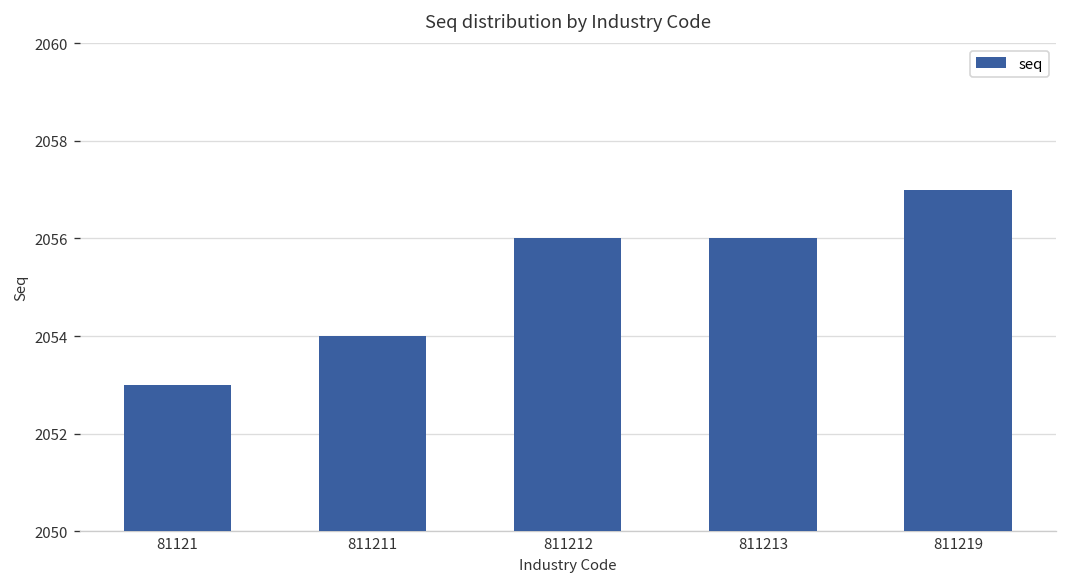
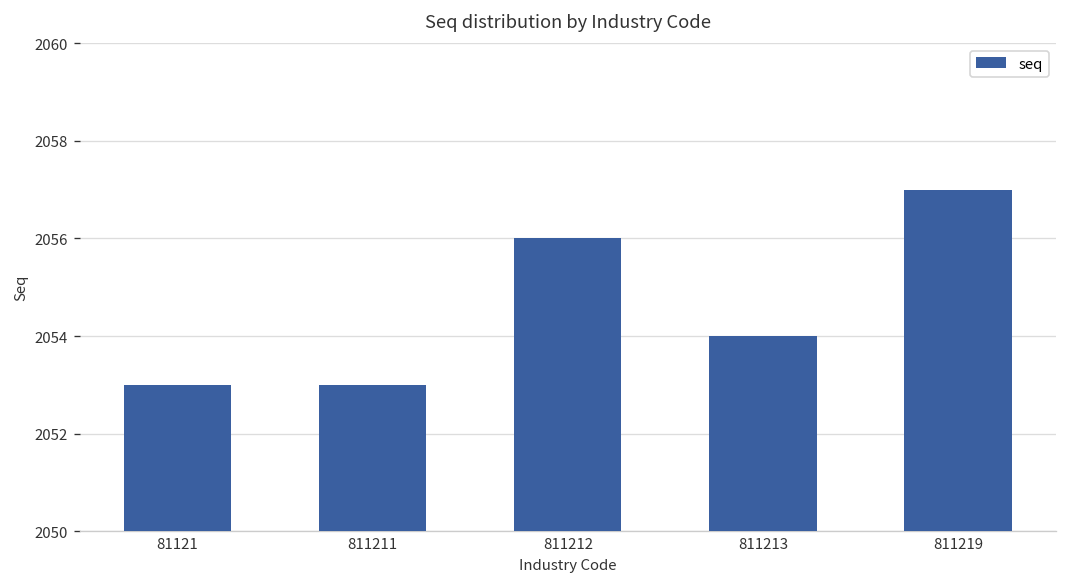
  {
    "81121": 2053,
-   "811211": 2054,
+   "811211": 2053,
    "811212": 2056,
-   "811213": 2056,
+   "811213": 2054,
    "811219": 2057
  }
